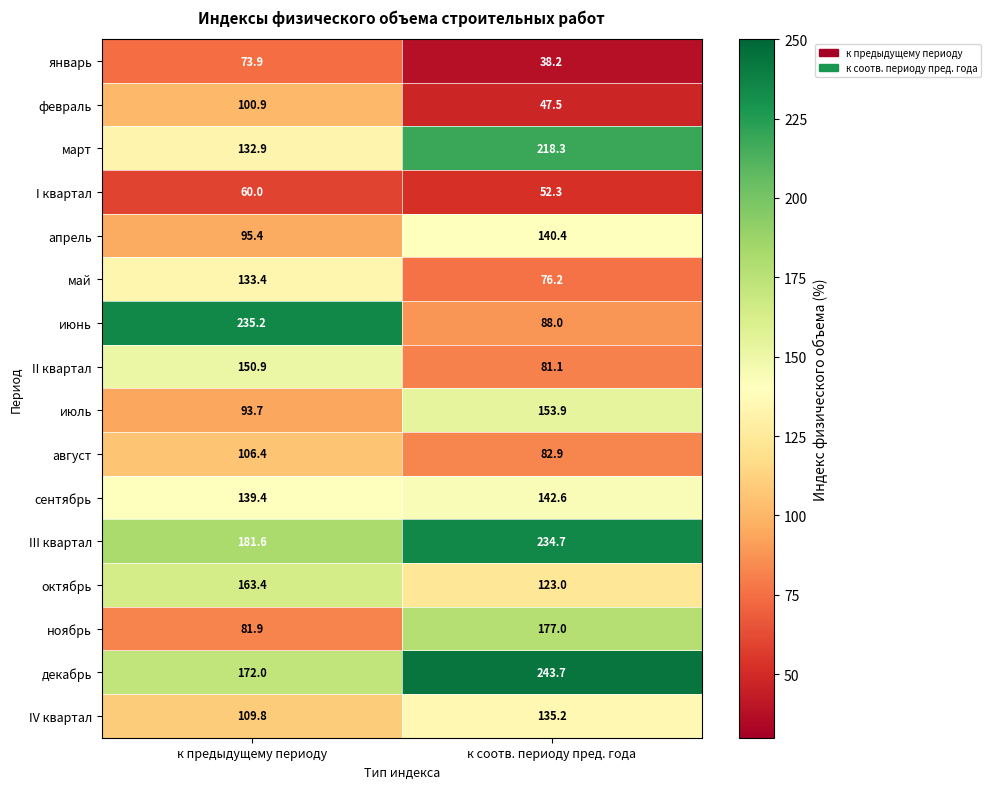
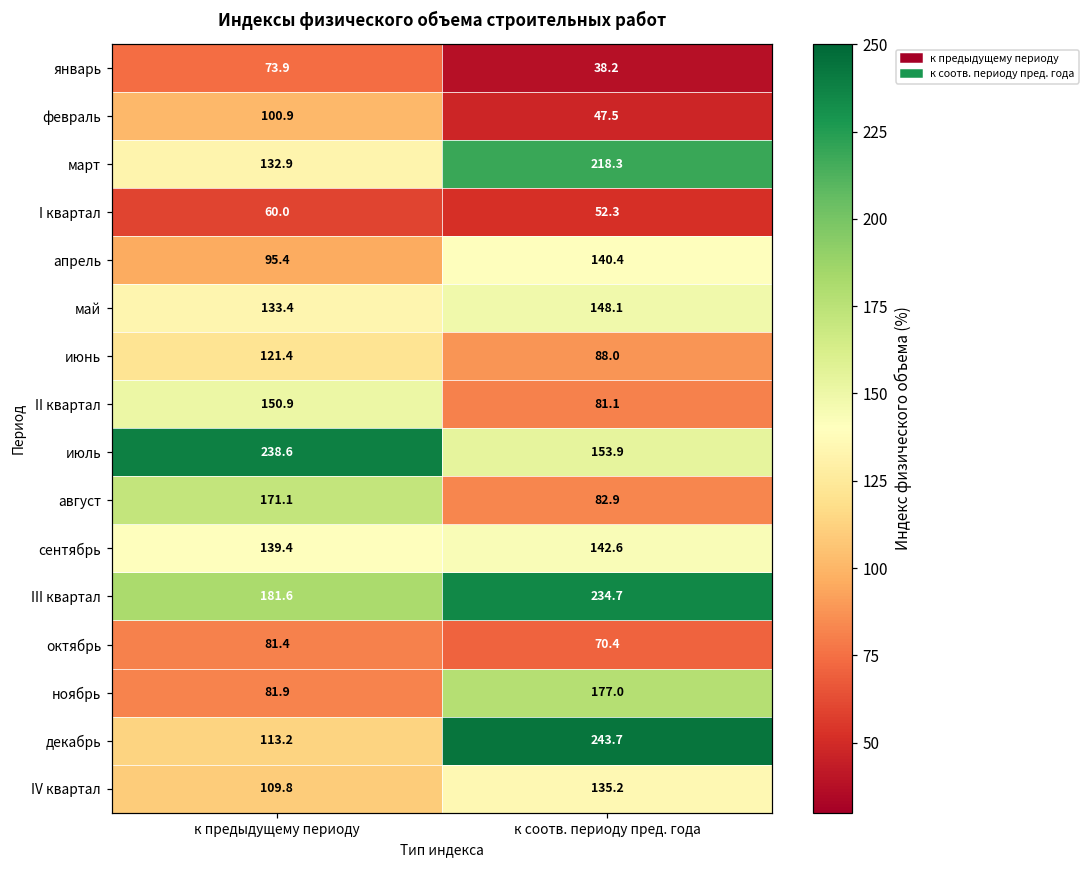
  {
    "январь": {
      "к предыдущему периоду": 73.9,
      "к соотв. периоду пред. года": 38.2
    },
    "февраль": {
      "к предыдущему периоду": 100.9,
      "к соотв. периоду пред. года": 47.5
    },
    "март": {
      "к предыдущему периоду": 132.9,
      "к соотв. периоду пред. года": 218.3
    },
    "I квартал": {
      "к предыдущему периоду": 60.0,
      "к соотв. периоду пред. года": 52.3
    },
    "апрель": {
      "к предыдущему периоду": 95.4,
      "к соотв. периоду пред. года": 140.4
    },
    "май": {
      "к предыдущему периоду": 133.4,
-     "к соотв. периоду пред. года": 76.2
+     "к соотв. периоду пред. года": 148.1
    },
    "июнь": {
-     "к предыдущему периоду": 235.2,
+     "к предыдущему периоду": 121.4,
      "к соотв. периоду пред. года": 88.0
    },
    "II квартал": {
      "к предыдущему периоду": 150.9,
      "к соотв. периоду пред. года": 81.1
    },
    "июль": {
-     "к предыдущему периоду": 93.7,
+     "к предыдущему периоду": 238.6,
      "к соотв. периоду пред. года": 153.9
    },
    "август": {
-     "к предыдущему периоду": 106.4,
+     "к предыдущему периоду": 171.1,
      "к соотв. периоду пред. года": 82.9
    },
    "сентябрь": {
      "к предыдущему периоду": 139.4,
      "к соотв. периоду пред. года": 142.6
    },
    "III квартал": {
      "к предыдущему периоду": 181.6,
      "к соотв. периоду пред. года": 234.7
    },
    "октябрь": {
-     "к предыдущему периоду": 163.4,
-     "к соотв. периоду пред. года": 123.0
+     "к предыдущему периоду": 81.4,
+     "к соотв. периоду пред. года": 70.4
    },
    "ноябрь": {
      "к предыдущему периоду": 81.9,
      "к соотв. периоду пред. года": 177.0
    },
    "декабрь": {
-     "к предыдущему периоду": 172.0,
+     "к предыдущему периоду": 113.2,
      "к соотв. периоду пред. года": 243.7
    },
    "IV квартал": {
      "к предыдущему периоду": 109.8,
      "к соотв. периоду пред. года": 135.2
    }
  }
